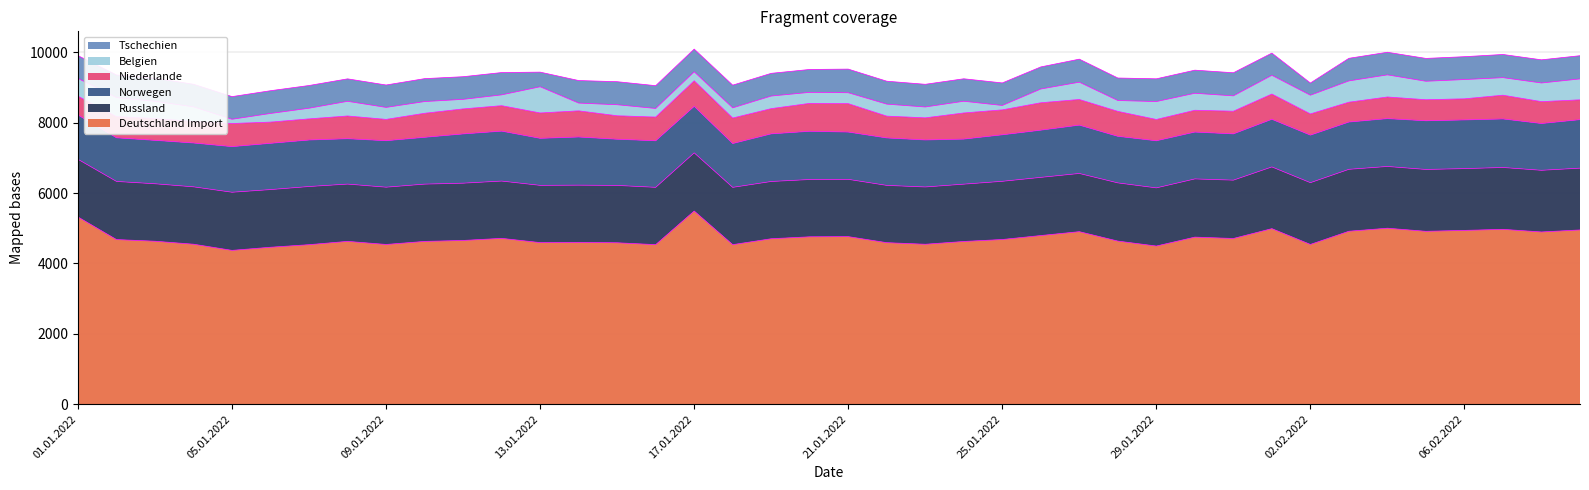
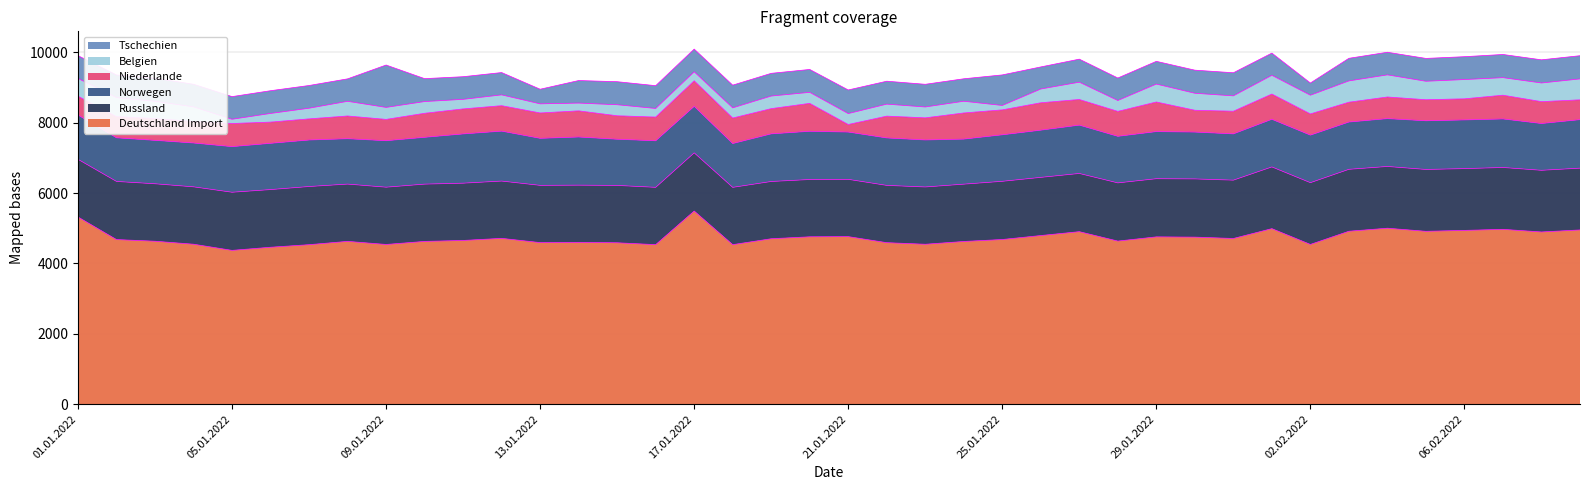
  {
    "Deutschland Import": {
      "01.01.2022": 5300,
      "05.01.2022": 4400,
      "09.01.2022": 4500,
      "13.01.2022": 4600,
      "17.01.2022": 5500,
      "21.01.2022": 4800,
      "25.01.2022": 4700,
-     "29.01.2022": 4500,
+     "29.01.2022": 4800,
      "02.02.2022": 4500,
      "06.02.2022": 4900
    },
    "Niederlande": {
      "01.01.2022": 500,
      "05.01.2022": 700,
      "09.01.2022": 600,
      "13.01.2022": 700,
      "17.01.2022": 700,
-     "21.01.2022": 800,
+     "21.01.2022": 200,
      "25.01.2022": 700,
-     "29.01.2022": 600,
+     "29.01.2022": 800,
      "02.02.2022": 600,
      "06.02.2022": 600
    },
    "Belgien": {
      "01.01.2022": 500,
      "05.01.2022": 100,
      "09.01.2022": 300,
-     "13.01.2022": 700,
+     "13.01.2022": 300,
      "17.01.2022": 300,
      "21.01.2022": 300,
      "25.01.2022": 100,
      "29.01.2022": 500,
      "02.02.2022": 500,
      "06.02.2022": 500
    },
    "Tschechien": {
      "01.01.2022": 600,
      "05.01.2022": 600,
-     "09.01.2022": 600,
+     "09.01.2022": 1200,
      "13.01.2022": 400,
      "17.01.2022": 600,
      "21.01.2022": 700,
-     "25.01.2022": 600,
+     "25.01.2022": 900,
      "29.01.2022": 600,
      "02.02.2022": 300,
      "06.02.2022": 700
    }
  }
